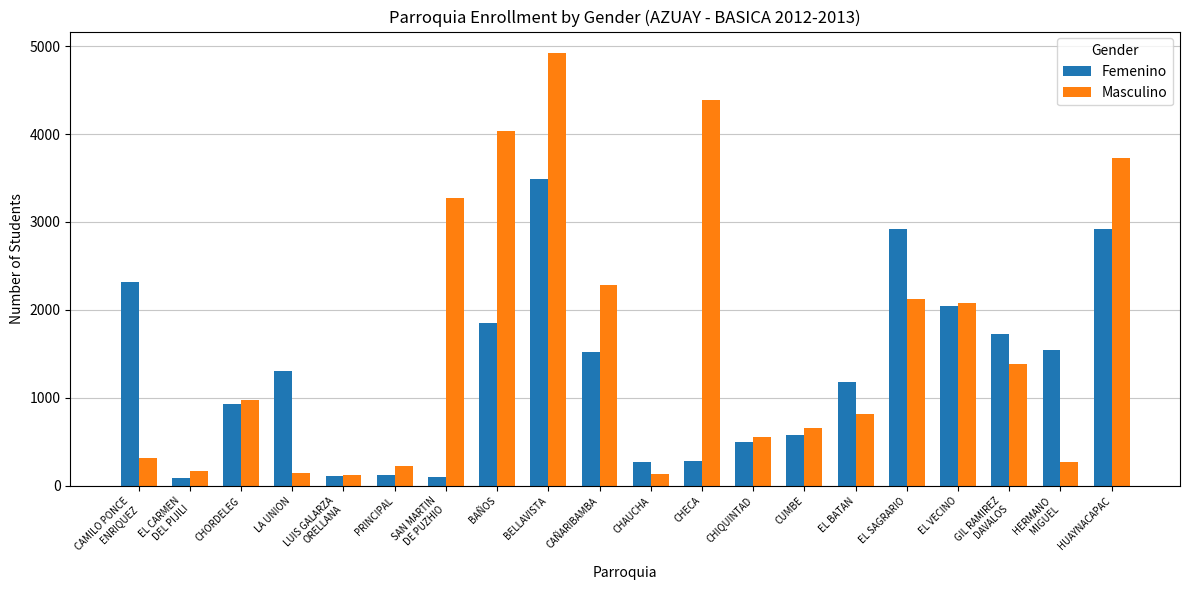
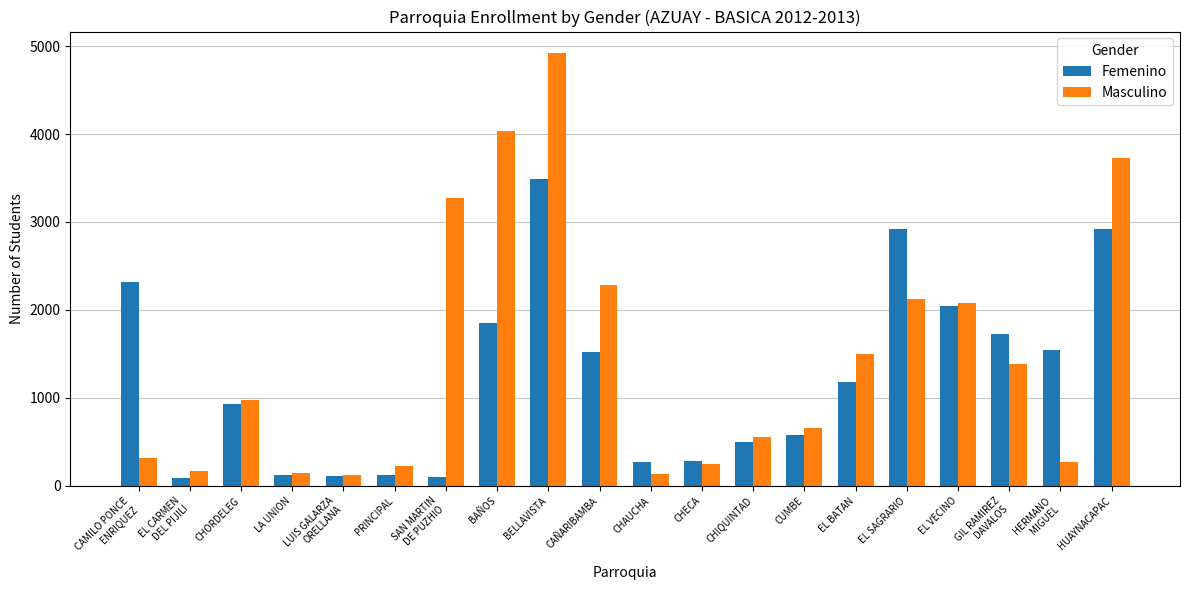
  {
    "Femenino": {
      "CAMILO PONCE ENRIQUEZ": 2300,
      "EL CARMEN DEL PIJILI": 100,
      "CHORDELEG": 900,
-     "LA UNION": 1300,
+     "LA UNION": 100,
      "LUIS GALARZA ORELLANA": 100,
      "PRINCIPAL": 100,
      "SAN MARTIN DE PUZHIO": 100,
      "BAÑOS": 1800,
      "BELLAVISTA": 3500,
      "CAÑARIBAMBA": 1500,
      "CHAUCHA": 300,
      "CHECA": 300,
      "CHIQUINTAD": 500,
      "CUMBE": 600,
      "EL BATAN": 1200,
      "EL SAGRARIO": 2900,
      "EL VECINO": 2000,
      "GIL RAMIREZ DAVALOS": 1700,
      "HERMANO MIGUEL": 1500,
      "HUAYNACAPAC": 2900
    },
    "Masculino": {
      "CAMILO PONCE ENRIQUEZ": 300,
      "EL CARMEN DEL PIJILI": 200,
      "CHORDELEG": 1000,
      "LA UNION": 100,
      "LUIS GALARZA ORELLANA": 100,
      "PRINCIPAL": 200,
      "SAN MARTIN DE PUZHIO": 3300,
      "BAÑOS": 4000,
      "BELLAVISTA": 4900,
      "CAÑARIBAMBA": 2300,
      "CHAUCHA": 100,
-     "CHECA": 4400,
+     "CHECA": 200,
      "CHIQUINTAD": 600,
      "CUMBE": 700,
-     "EL BATAN": 800,
+     "EL BATAN": 1500,
      "EL SAGRARIO": 2100,
      "EL VECINO": 2100,
      "GIL RAMIREZ DAVALOS": 1400,
      "HERMANO MIGUEL": 300,
      "HUAYNACAPAC": 3700
    }
  }
